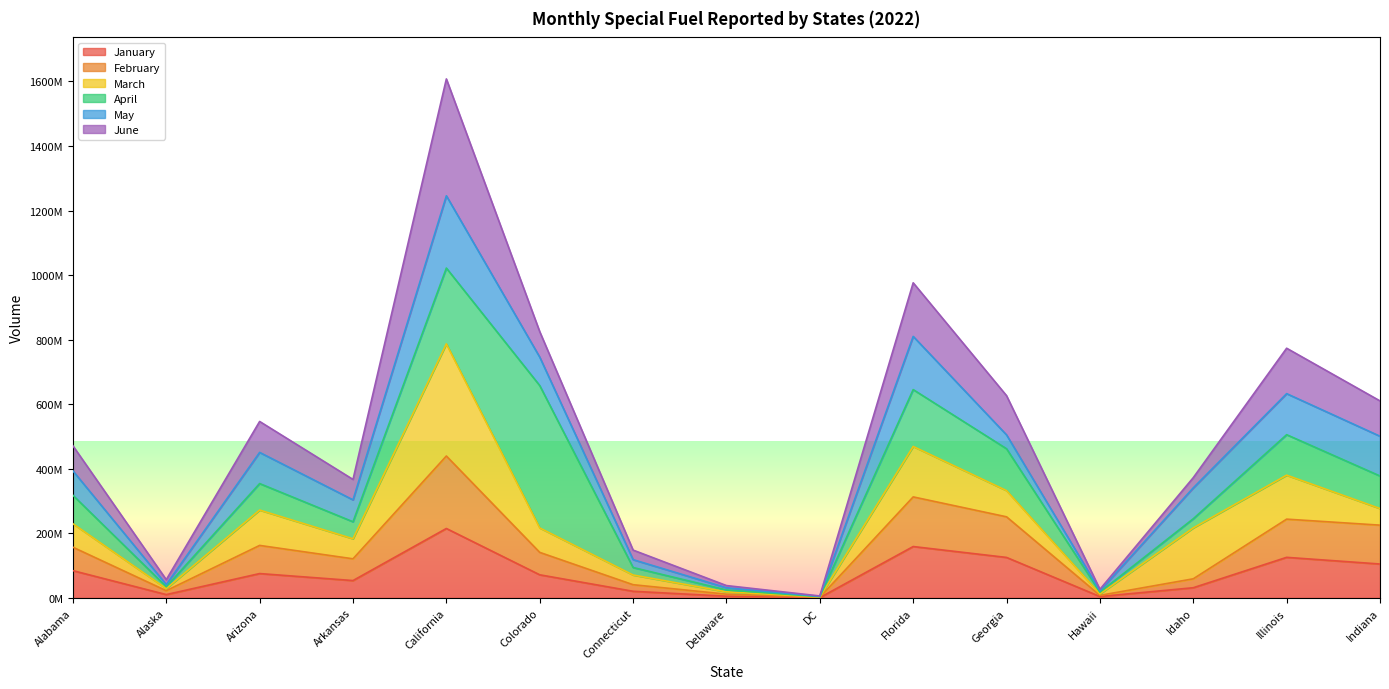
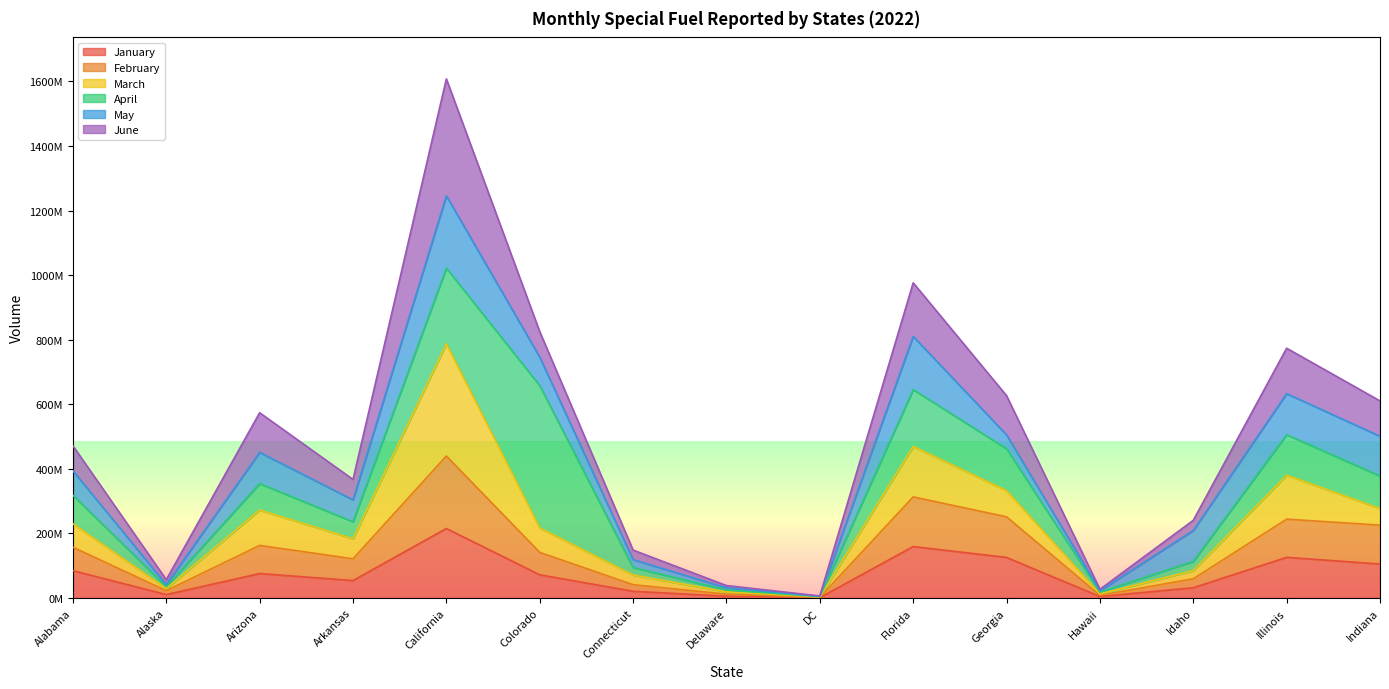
  {
    "March": {
      "Alabama": 70000000,
      "Arizona": 110000000,
      "Arkansas": 60000000,
      "California": 350000000,
      "Colorado": 80000000,
      "Connecticut": 30000000,
      "Florida": 160000000,
      "Georgia": 80000000,
-     "Idaho": 160000000,
+     "Idaho": 30000000,
      "Illinois": 140000000,
      "Indiana": 50000000
    },
    "April": {
      "Alabama": 90000000,
      "Arizona": 80000000,
      "Arkansas": 50000000,
      "California": 230000000,
      "Colorado": 440000000,
      "Connecticut": 20000000,
      "Florida": 180000000,
      "Georgia": 130000000,
      "Idaho": 30000000,
      "Illinois": 130000000,
      "Indiana": 100000000
    },
    "May": {
      "Alabama": 80000000,
      "Arizona": 100000000,
      "Arkansas": 70000000,
      "California": 220000000,
      "Colorado": 90000000,
      "Connecticut": 20000000,
      "Florida": 160000000,
      "Georgia": 40000000,
      "Idaho": 100000000,
      "Illinois": 130000000,
      "Indiana": 120000000
    },
    "June": {
      "Alabama": 80000000,
      "Alaska": 20000000,
-     "Arizona": 100000000,
+     "Arizona": 120000000,
      "Arkansas": 60000000,
      "California": 360000000,
      "Colorado": 80000000,
      "Connecticut": 30000000,
      "Florida": 170000000,
      "Georgia": 120000000,
      "Idaho": 30000000,
      "Illinois": 140000000,
      "Indiana": 110000000
    }
  }
